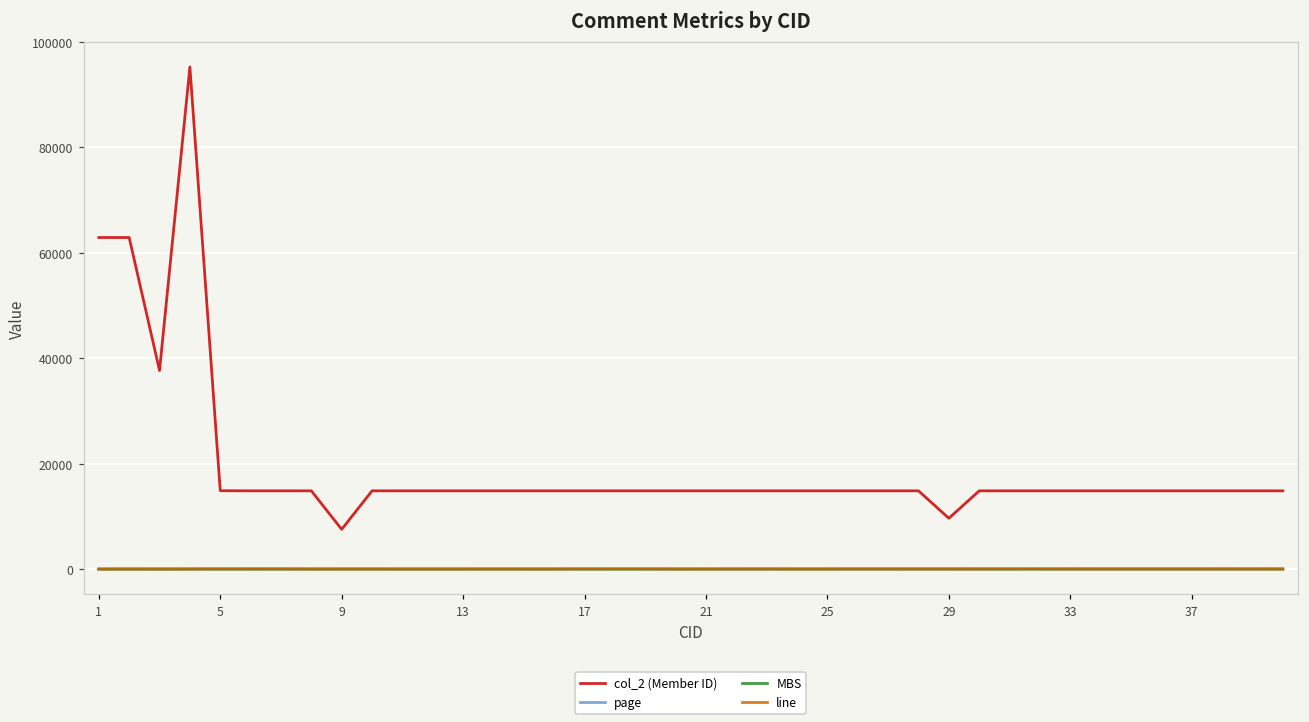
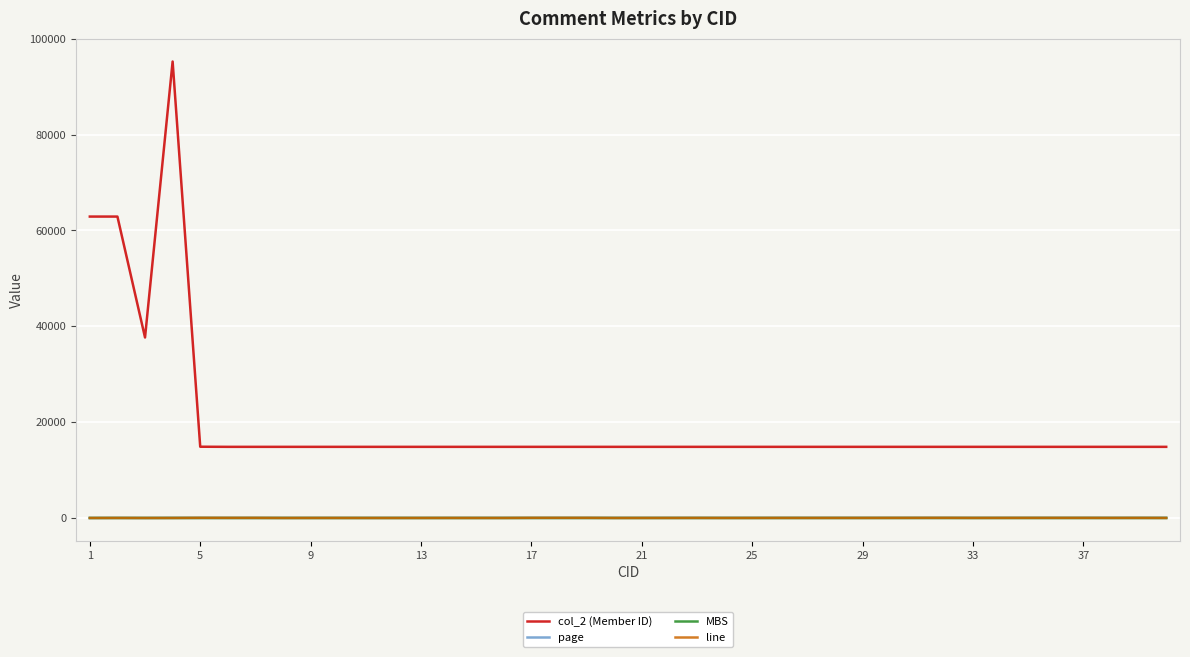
  {
    "col_2 (Member ID)": {
      "1": 63000,
      "5": 15000,
-     "9": 8000,
+     "9": 15000,
      "13": 15000,
      "17": 15000,
      "21": 15000,
      "25": 15000,
-     "29": 10000,
+     "29": 15000,
      "33": 15000,
      "37": 15000
    },
    "line": {
      "1": 0,
      "5": 0,
      "9": 0,
      "13": 0,
      "17": 0,
      "21": 0,
      "25": 0,
      "29": 0,
      "33": 0,
      "37": 0
    }
  }
